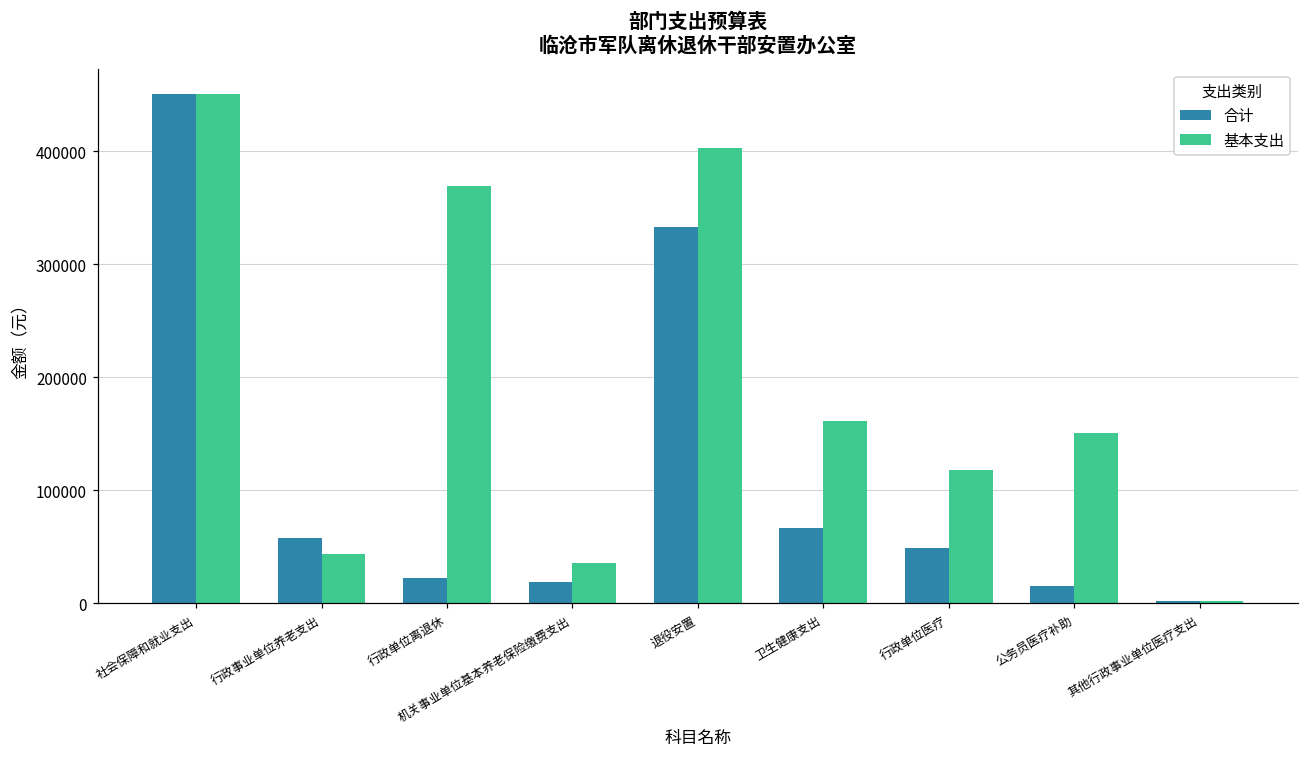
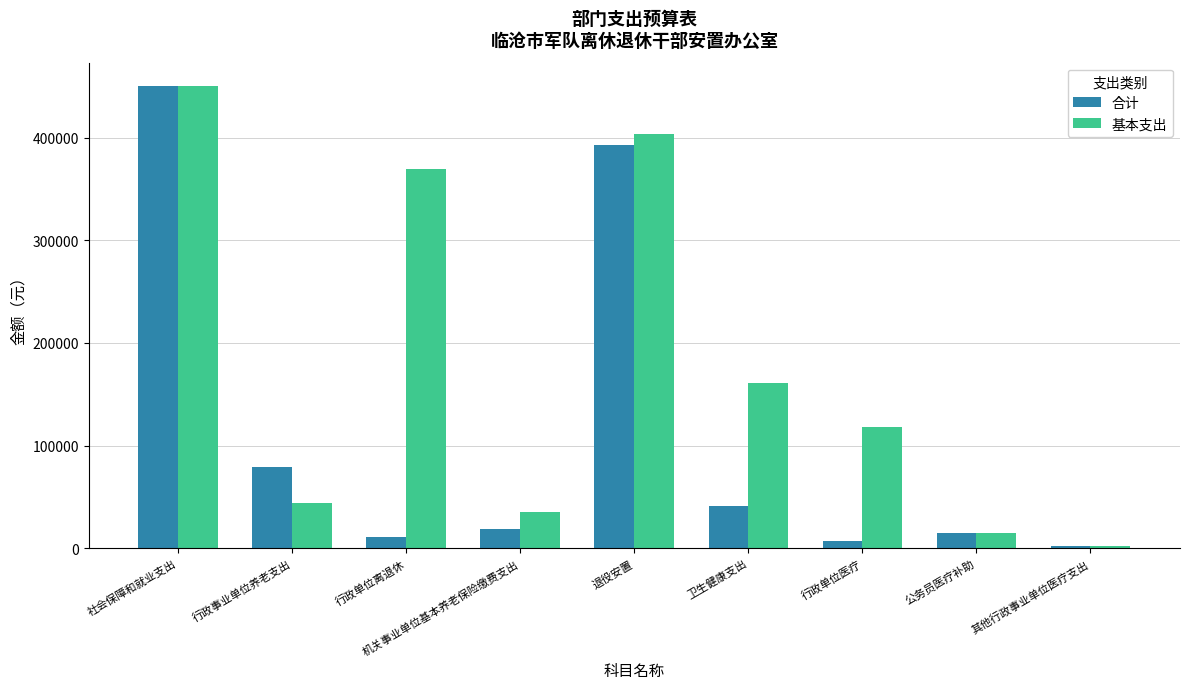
  {
    "合计": {
      "社会保障和就业支出": 450000,
-     "行政事业单位养老支出": 58000,
-     "行政单位离退休": 22000,
+     "行政事业单位养老支出": 80000,
+     "行政单位离退休": 11000,
      "机关事业单位基本养老保险缴费支出": 19000,
-     "退役安置": 333000,
-     "卫生健康支出": 66000,
-     "行政单位医疗": 49000,
+     "退役安置": 393000,
+     "卫生健康支出": 41000,
+     "行政单位医疗": 7000,
      "公务员医疗补助": 15000
    },
    "基本支出": {
      "社会保障和就业支出": 450000,
      "行政事业单位养老支出": 44000,
      "行政单位离退休": 369000,
      "机关事业单位基本养老保险缴费支出": 36000,
      "退役安置": 403000,
      "卫生健康支出": 161000,
      "行政单位医疗": 118000,
-     "公务员医疗补助": 150000
+     "公务员医疗补助": 15000
    }
  }
